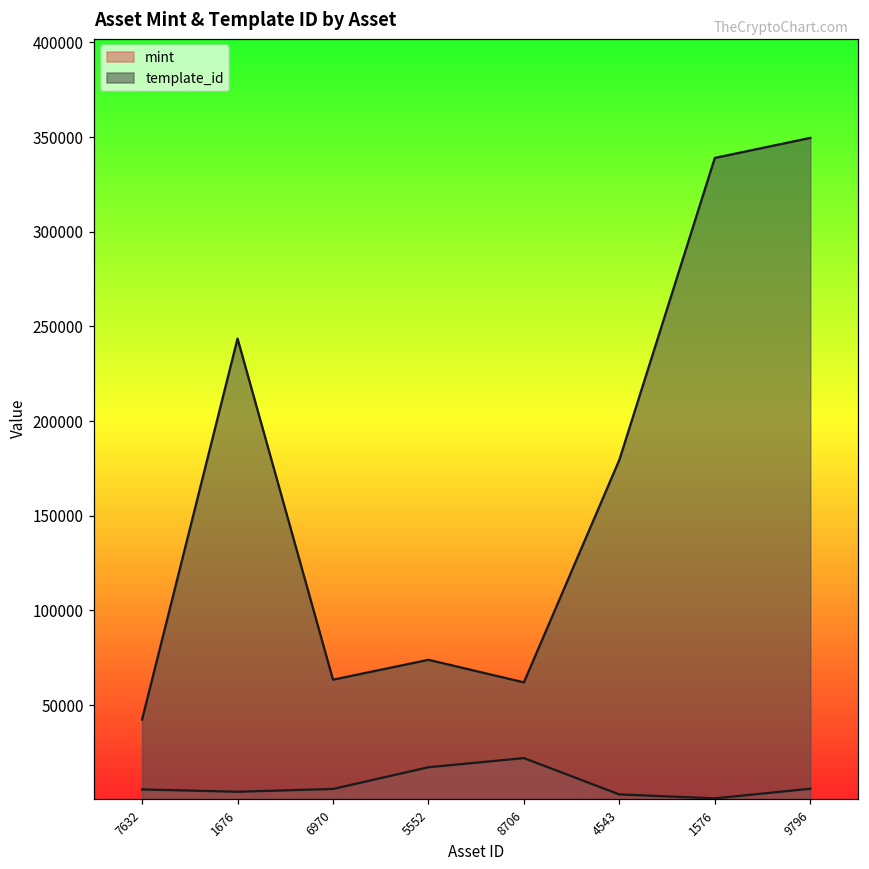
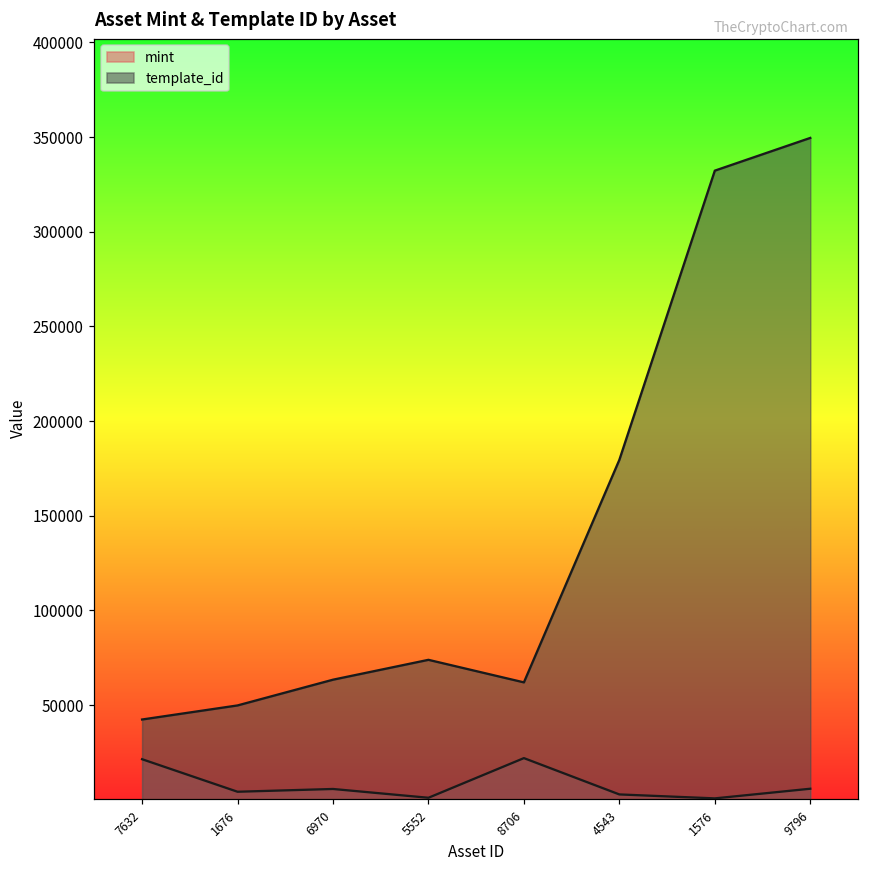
  {
    "mint": {
-     "7632": 5000,
+     "7632": 21000,
      "1676": 4000,
      "6970": 6000,
-     "5552": 17000,
+     "5552": 1000,
      "8706": 22000,
      "4543": 3000,
      "1576": 1000,
      "9796": 6000
    },
    "template_id": {
      "7632": 42000,
-     "1676": 244000,
+     "1676": 50000,
      "6970": 63000,
      "5552": 74000,
      "8706": 62000,
      "4543": 180000,
-     "1576": 339000,
+     "1576": 332000,
      "9796": 350000
    }
  }
